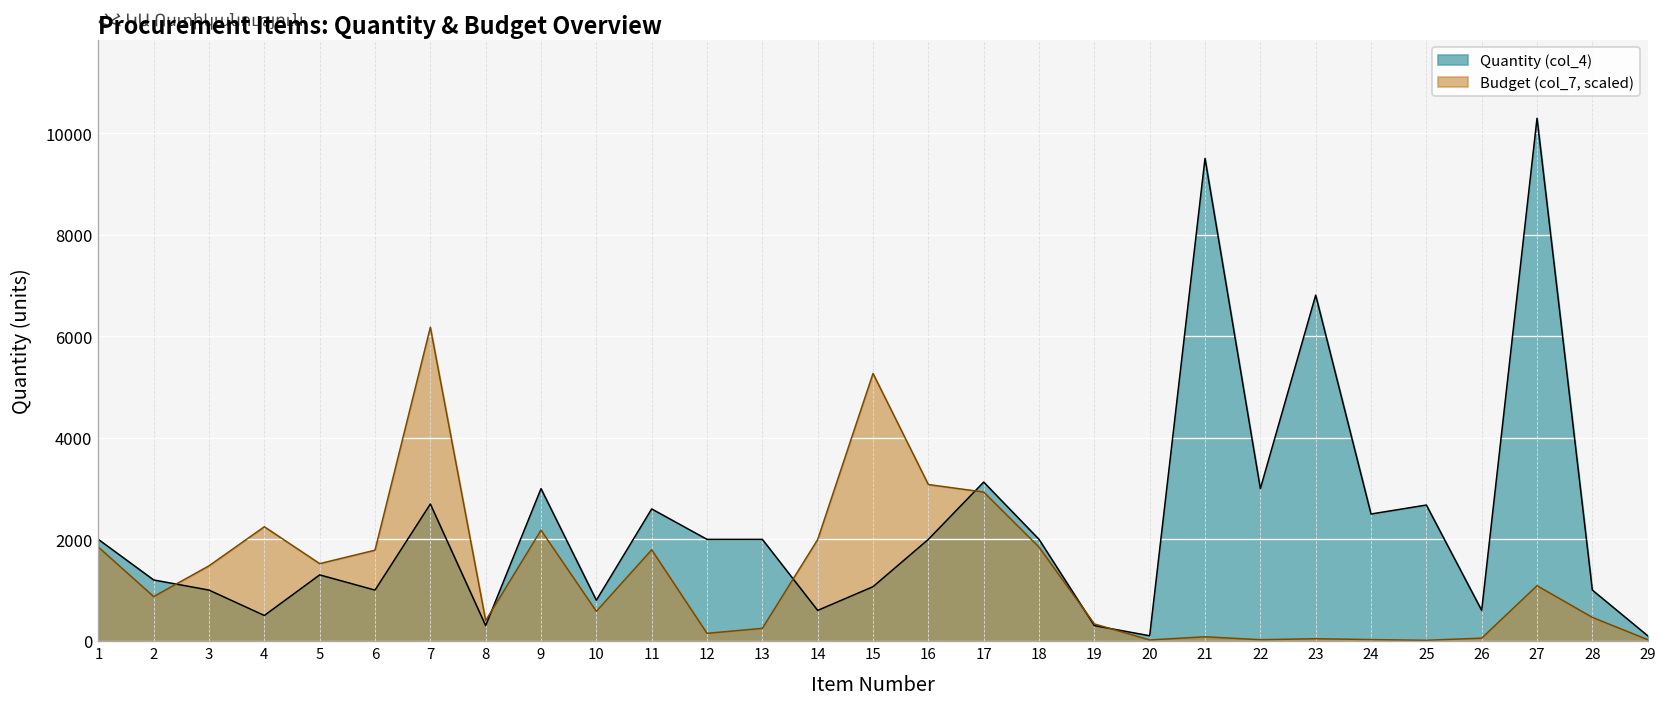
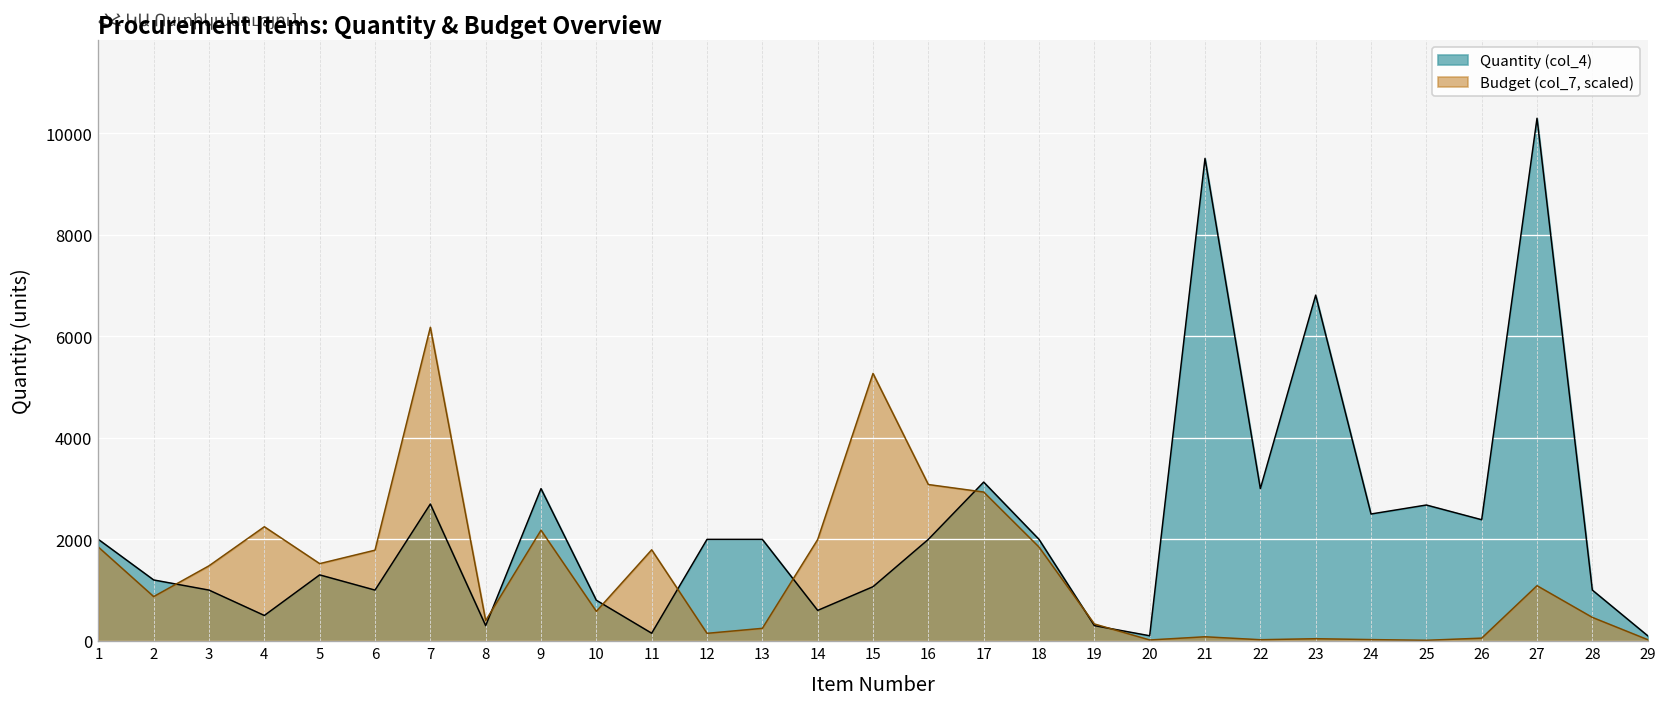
  {
    "Quantity (col_4)": {
      "1": 2000,
      "2": 1200,
      "3": 1000,
      "4": 500,
      "5": 1300,
      "6": 1000,
      "7": 2700,
      "8": 300,
      "9": 3000,
      "10": 800,
-     "11": 2600,
+     "11": 200,
      "12": 2000,
      "13": 2000,
      "14": 600,
      "15": 1100,
      "16": 2000,
      "17": 3100,
      "18": 2000,
      "20": 100,
      "21": 9500,
      "22": 3000,
      "23": 6800,
      "24": 2500,
      "25": 2700,
-     "26": 600,
+     "26": 2400,
      "27": 10300,
      "28": 1000,
      "29": 100
    },
    "Budget (col_7, scaled)": {
      "1": 1800,
      "2": 900,
      "3": 1500,
      "4": 2200,
      "5": 1500,
      "6": 1800,
      "7": 6200,
      "8": 400,
      "9": 2200,
      "10": 600,
      "11": 1800,
      "12": 100,
      "13": 200,
      "14": 2000,
      "15": 5300,
      "16": 3100,
      "17": 2900,
      "18": 1800,
      "20": 0,
      "21": 100,
      "22": 0,
      "23": 0,
      "24": 0,
      "25": 0,
      "26": 100,
      "27": 1100,
      "28": 500,
      "29": 0
    }
  }
